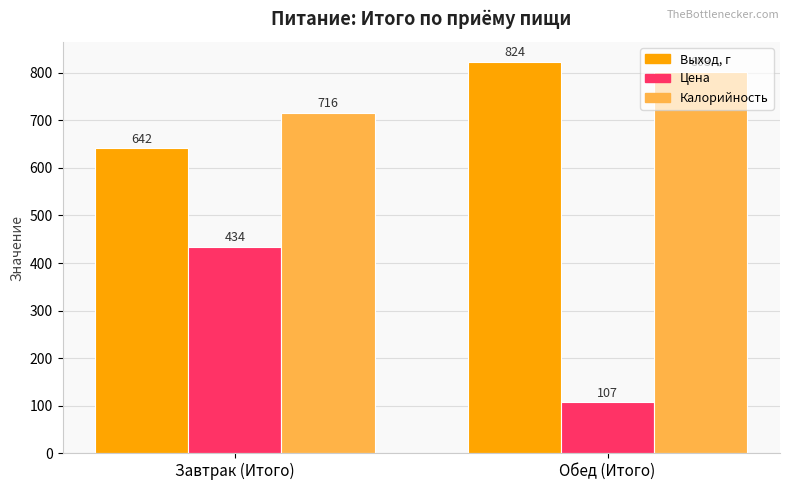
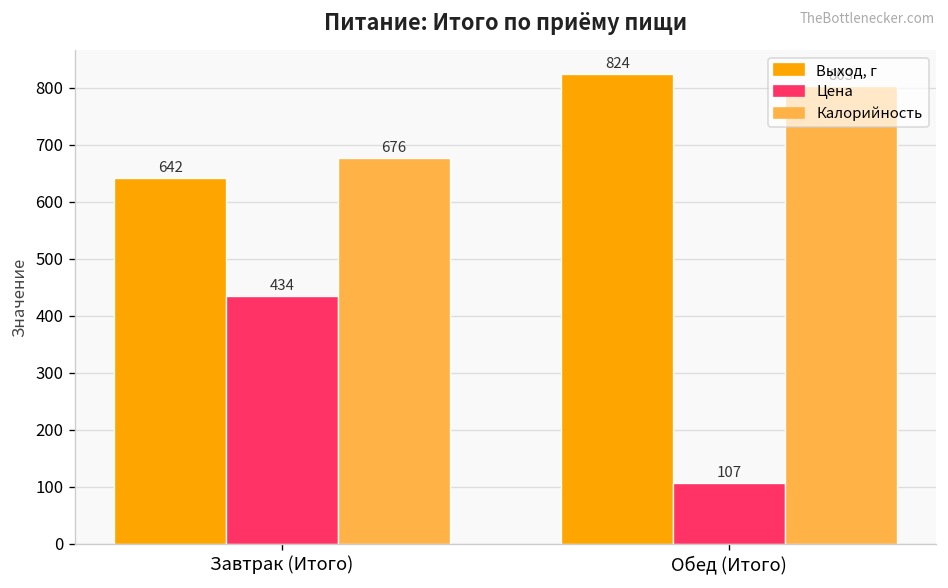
  {
    "Выход, г": {
      "Завтрак (Итого)": 642,
      "Обед (Итого)": 824
    },
    "Цена": {
      "Завтрак (Итого)": 434,
      "Обед (Итого)": 107
    },
    "Калорийность": {
-     "Завтрак (Итого)": 716
+     "Завтрак (Итого)": 676
    }
  }
